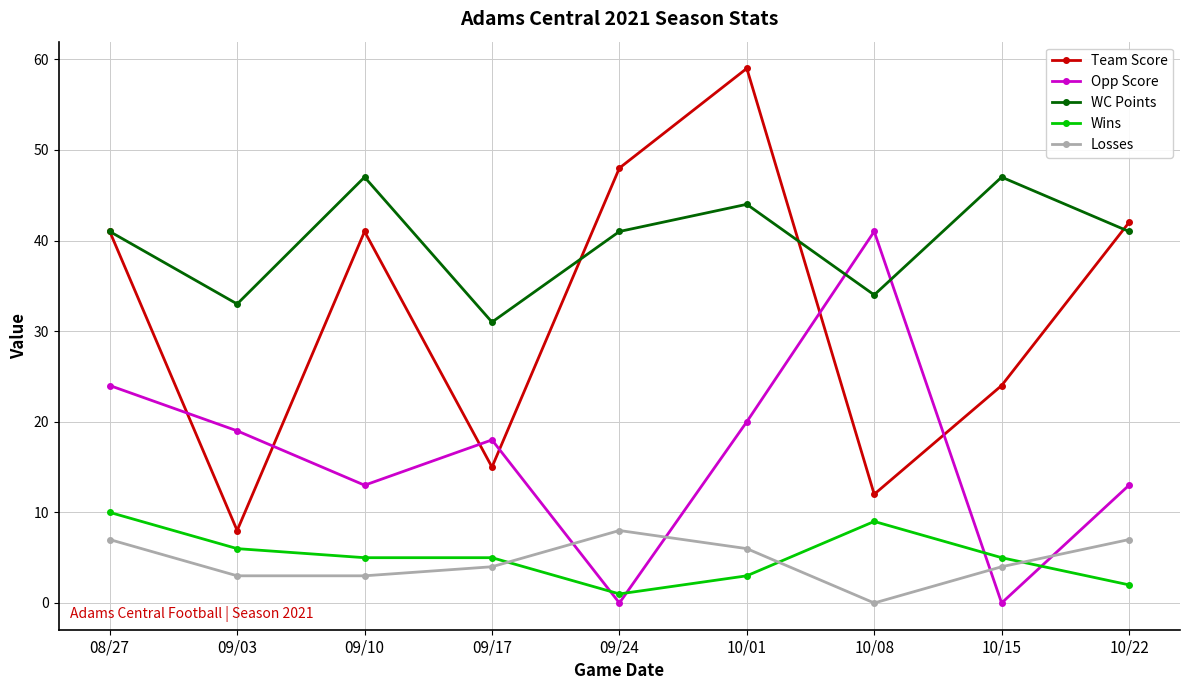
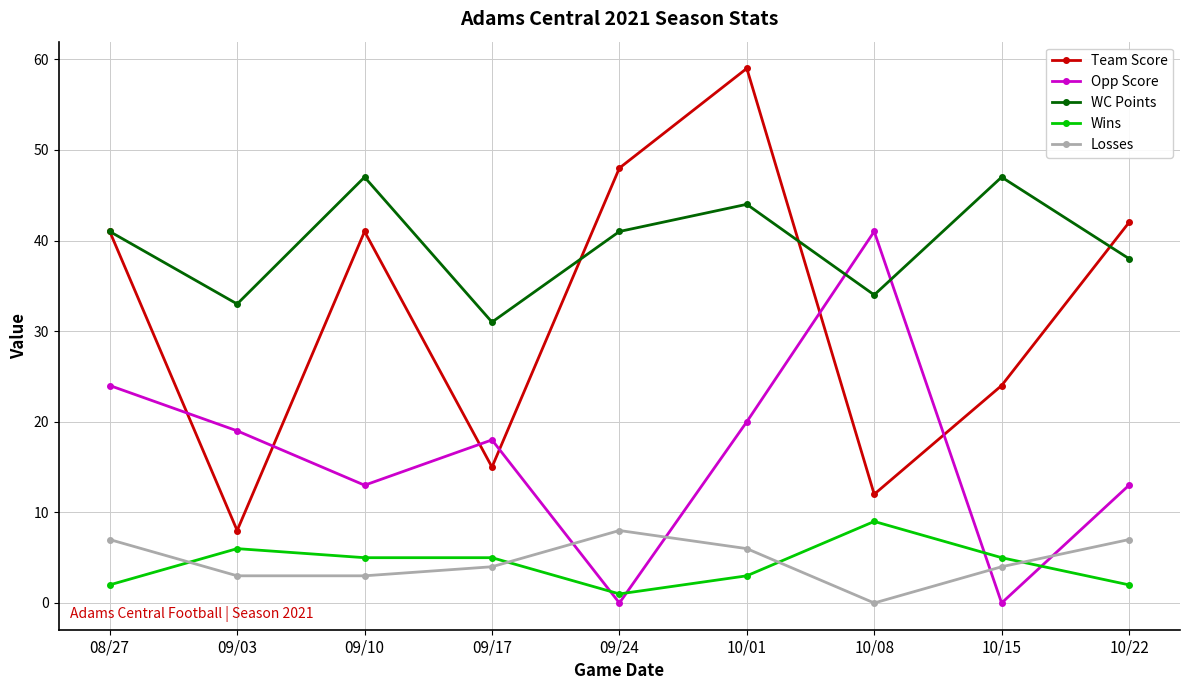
  {
    "Team Score": {
      "09/03": 8,
      "09/10": 41,
      "09/17": 15,
      "09/24": 48,
      "10/01": 59,
      "10/08": 12,
      "10/15": 24,
      "10/22": 42
    },
    "Opp Score": {
      "08/27": 24,
      "09/03": 19,
      "09/10": 13,
      "09/17": 18,
      "09/24": 0,
      "10/01": 20,
      "10/08": 41,
      "10/15": 0,
      "10/22": 13
    },
    "WC Points": {
      "09/03": 33,
      "09/10": 47,
      "09/17": 31,
      "09/24": 41,
      "10/01": 44,
      "10/08": 34,
      "10/15": 47,
-     "10/22": 41
+     "10/22": 38
    },
    "Wins": {
-     "08/27": 10,
+     "08/27": 2,
      "09/03": 6,
      "09/10": 5,
      "09/17": 5,
      "09/24": 1,
      "10/01": 3,
      "10/08": 9,
      "10/15": 5,
      "10/22": 2
    },
    "Losses": {
      "08/27": 7,
      "09/03": 3,
      "09/10": 3,
      "09/17": 4,
      "09/24": 8,
      "10/01": 6,
      "10/08": 0,
      "10/15": 4,
      "10/22": 7
    }
  }
